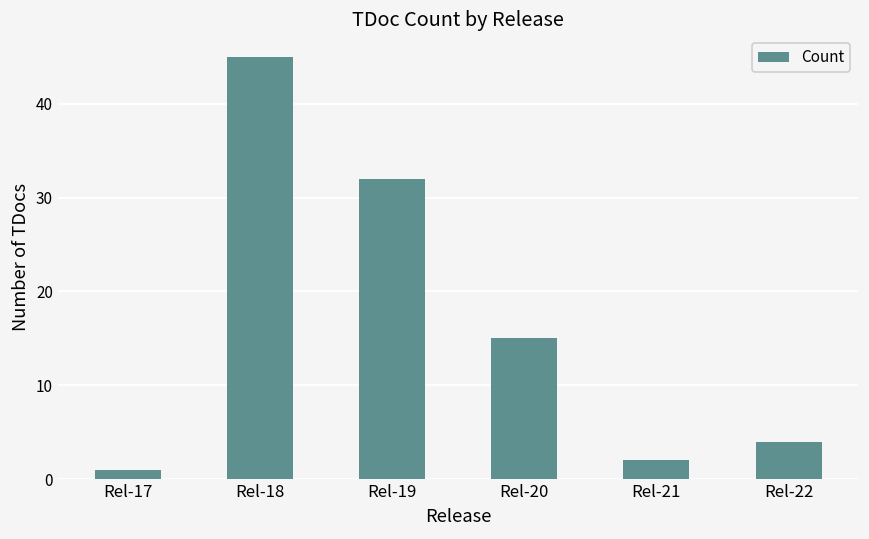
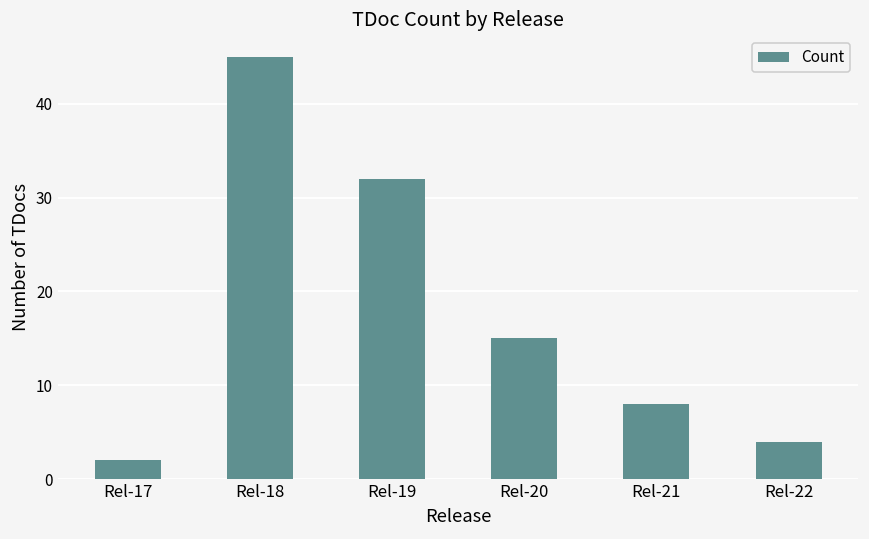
  {
-   "Rel-17": 1,
+   "Rel-17": 2,
    "Rel-18": 45,
    "Rel-19": 32,
    "Rel-20": 15,
-   "Rel-21": 2,
+   "Rel-21": 8,
    "Rel-22": 4
  }
